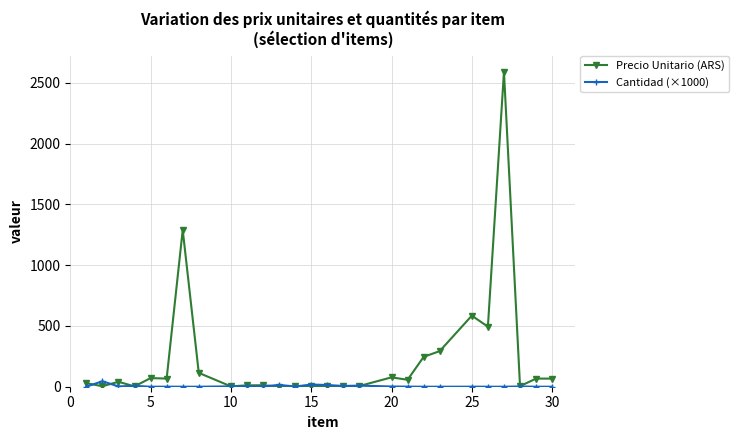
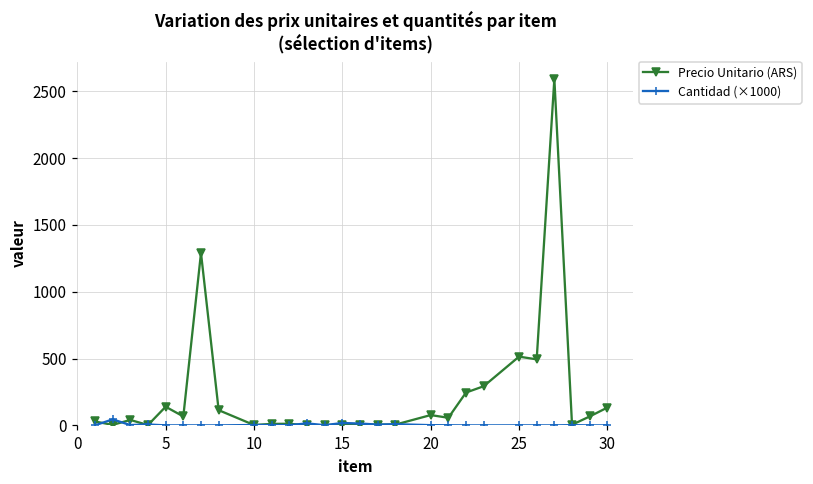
  {
    "Precio Unitario (ARS)": {
-     "5": 70,
+     "5": 140,
      "20": 80,
-     "25": 590,
-     "30": 70
+     "25": 510,
+     "30": 130
    },
    "Cantidad (×1000)": {
      "5": 0,
      "20": 0,
      "25": 0,
      "30": 0
    }
  }
